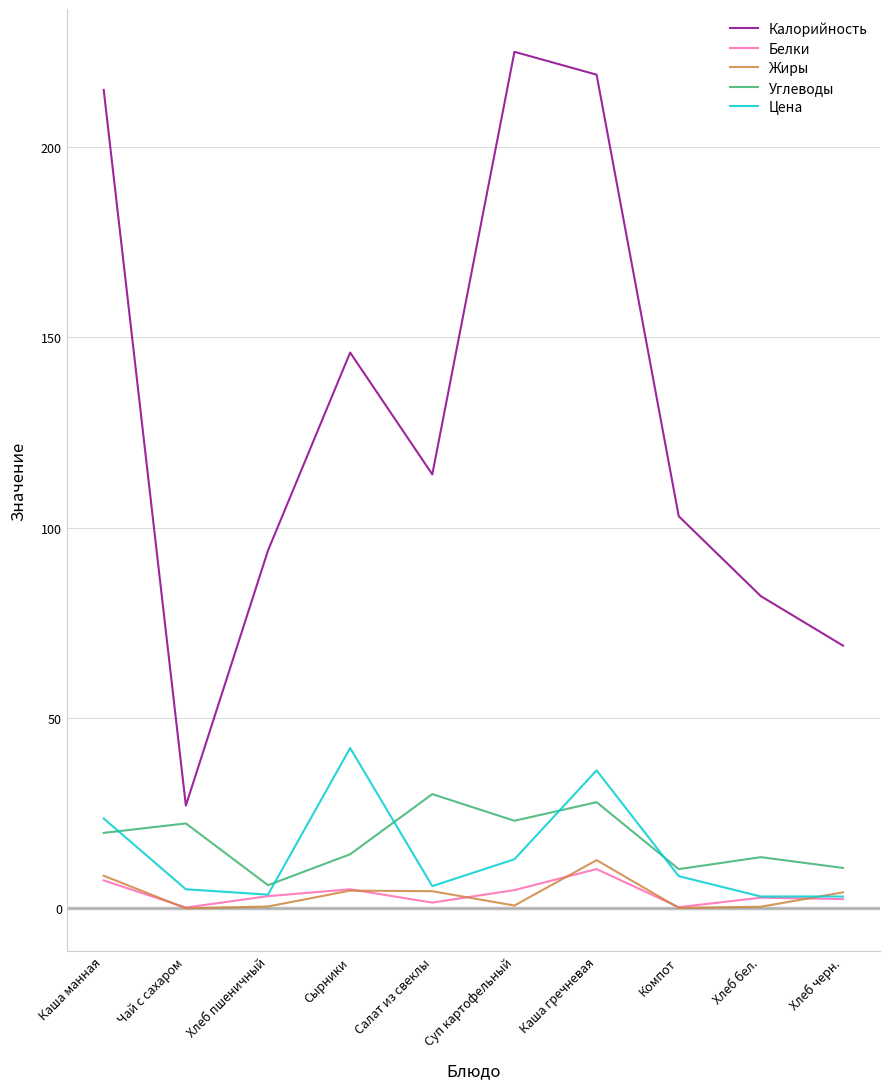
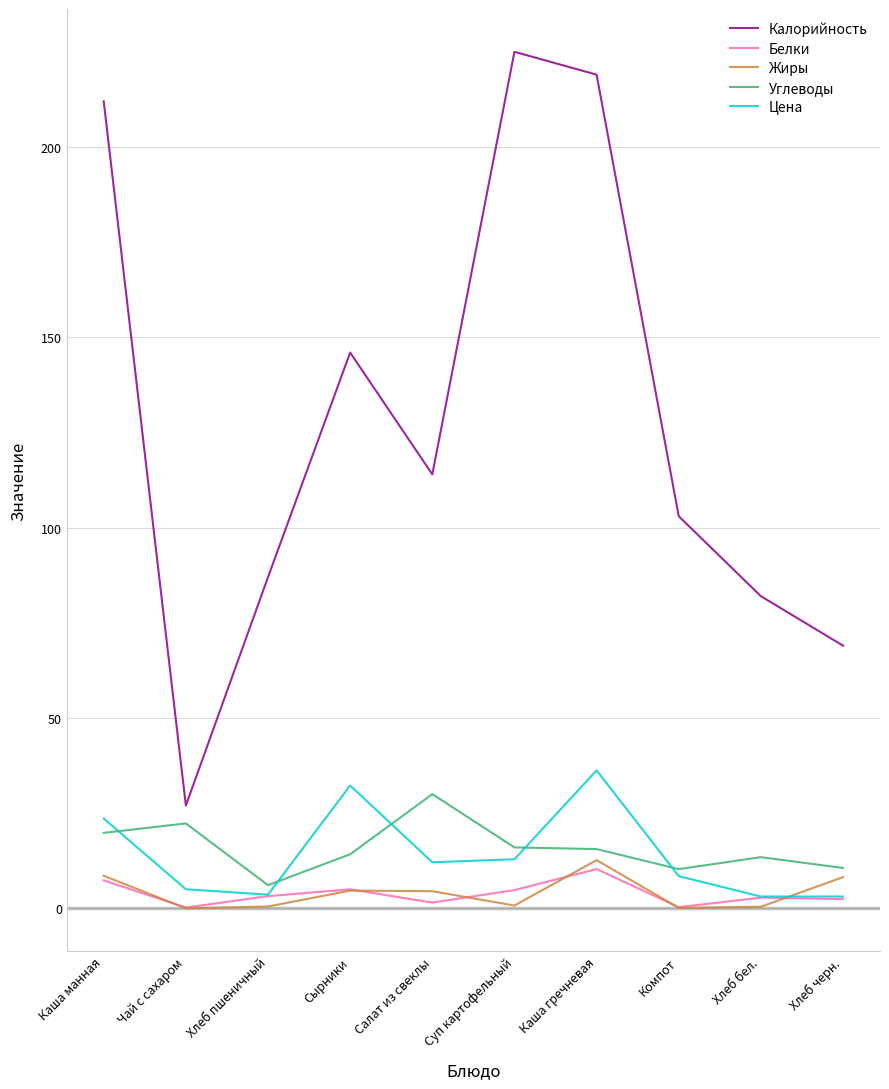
  {
    "Калорийность": {
-     "Каша манная": 215,
+     "Каша манная": 212,
      "Чай с сахаром": 27,
-     "Хлеб пшеничный": 94,
+     "Хлеб пшеничный": 87,
      "Сырники": 146,
      "Салат из свеклы": 114,
      "Суп картофельный": 225,
      "Каша гречневая": 219,
      "Компот": 103,
      "Хлеб бел.": 82,
      "Хлеб черн.": 69
    },
    "Белки": {
      "Каша манная": 7,
      "Салат из свеклы": 2,
      "Суп картофельный": 5,
      "Каша гречневая": 10,
      "Хлеб черн.": 2
    },
    "Жиры": {
      "Каша манная": 9,
      "Хлеб пшеничный": 0,
      "Салат из свеклы": 5,
      "Суп картофельный": 1,
      "Каша гречневая": 13,
      "Хлеб бел.": 0,
-     "Хлеб черн.": 4
+     "Хлеб черн.": 8
    },
    "Углеводы": {
      "Каша манная": 20,
      "Чай с сахаром": 22,
      "Хлеб пшеничный": 6,
      "Сырники": 14,
      "Салат из свеклы": 30,
-     "Суп картофельный": 23,
-     "Каша гречневая": 28,
+     "Суп картофельный": 16,
+     "Каша гречневая": 16,
      "Компот": 10,
      "Хлеб бел.": 13,
      "Хлеб черн.": 11
    },
    "Цена": {
      "Каша манная": 24,
      "Чай с сахаром": 5,
-     "Сырники": 42,
-     "Салат из свеклы": 6,
+     "Сырники": 32,
+     "Салат из свеклы": 12,
      "Суп картофельный": 13,
      "Каша гречневая": 36,
      "Компот": 8,
      "Хлеб черн.": 3
    }
  }
